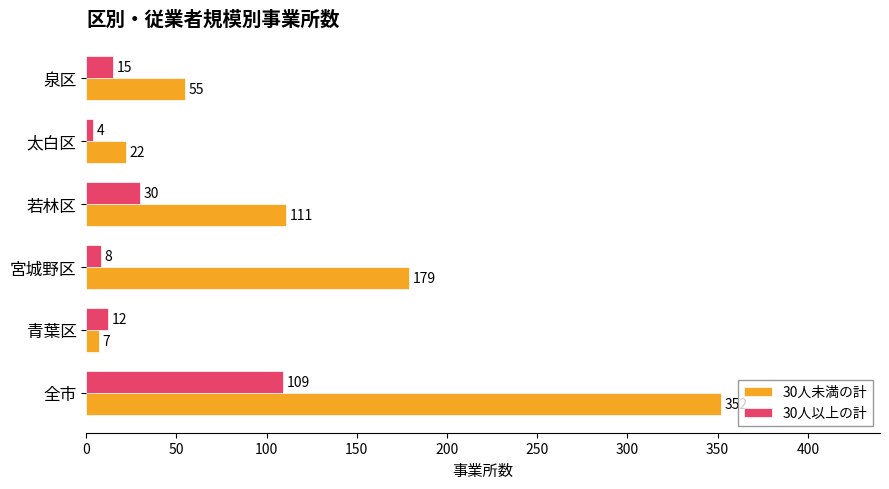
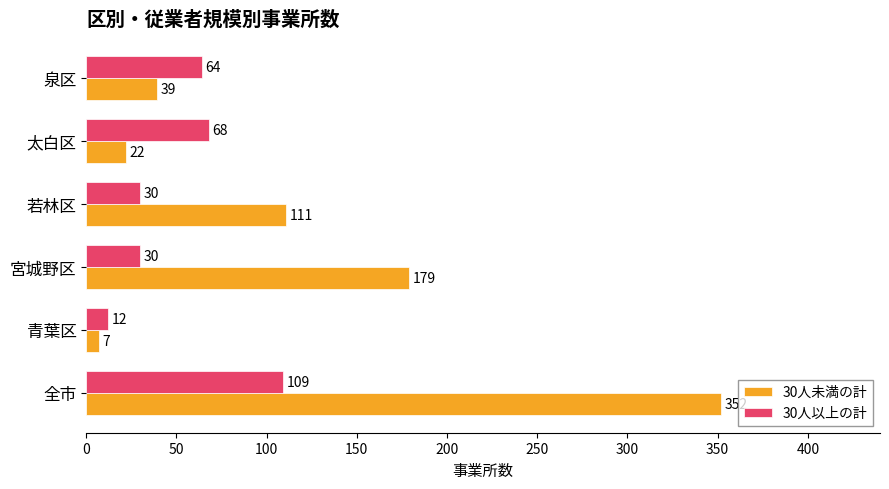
  {
    "30人未満の計": {
-     "泉区": 55,
+     "泉区": 39,
      "太白区": 22,
      "若林区": 111,
      "宮城野区": 179,
      "青葉区": 7
    },
    "30人以上の計": {
-     "泉区": 15,
-     "太白区": 4,
+     "泉区": 64,
+     "太白区": 68,
      "若林区": 30,
-     "宮城野区": 8,
+     "宮城野区": 30,
      "青葉区": 12,
      "全市": 109
    }
  }
